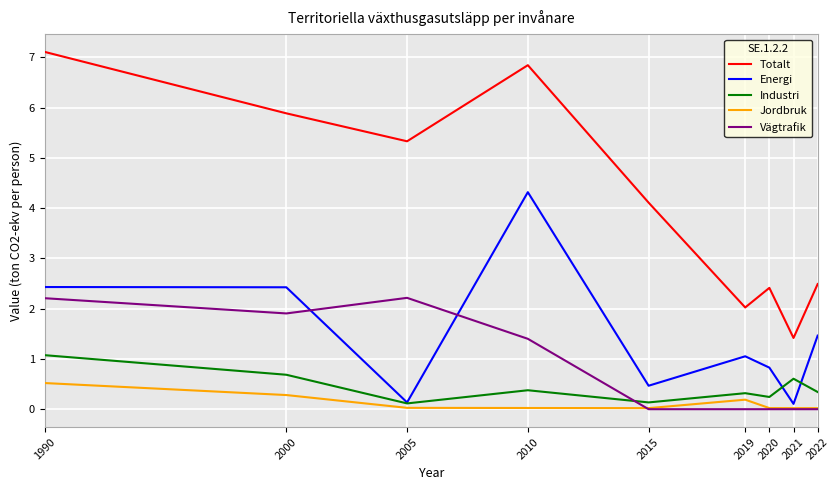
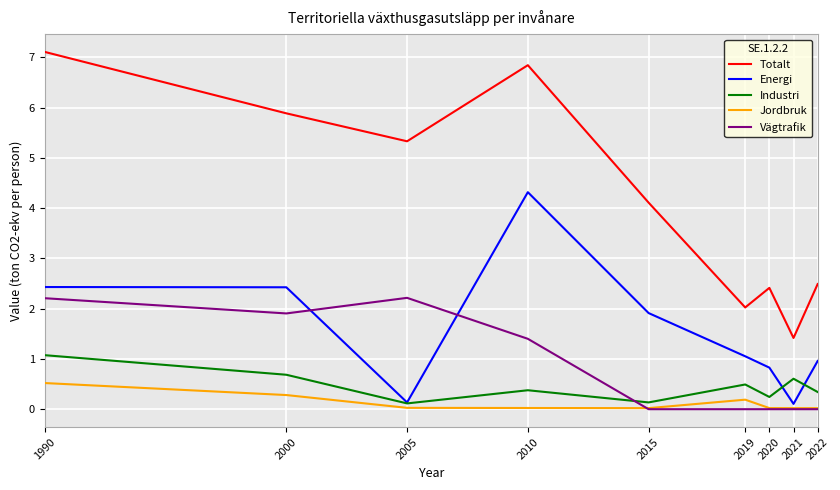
  {
    "Totalt": {
      "1990": 7.1,
      "2000": 5.9,
      "2005": 5.3,
      "2010": 6.8,
      "2015": 4.1,
      "2019": 2.0,
      "2020": 2.4,
      "2021": 1.4,
      "2022": 2.5
    },
    "Energi": {
      "1990": 2.4,
      "2000": 2.4,
      "2010": 4.3,
-     "2015": 0.5,
+     "2015": 1.9,
      "2019": 1.1,
      "2020": 0.8,
      "2021": 0.1,
-     "2022": 1.5
+     "2022": 1.0
    },
    "Industri": {
      "1990": 1.1,
      "2000": 0.7,
      "2010": 0.4,
      "2015": 0.1,
-     "2019": 0.3,
+     "2019": 0.5,
      "2020": 0.2,
      "2021": 0.6,
      "2022": 0.3
    },
    "Jordbruk": {
      "1990": 0.5,
      "2000": 0.3,
      "2005": 0.0,
      "2010": 0.0,
      "2019": 0.2
    },
    "Vägtrafik": {
      "1990": 2.2,
      "2000": 1.9,
      "2005": 2.2,
      "2010": 1.4,
      "2019": 0.0
    }
  }
